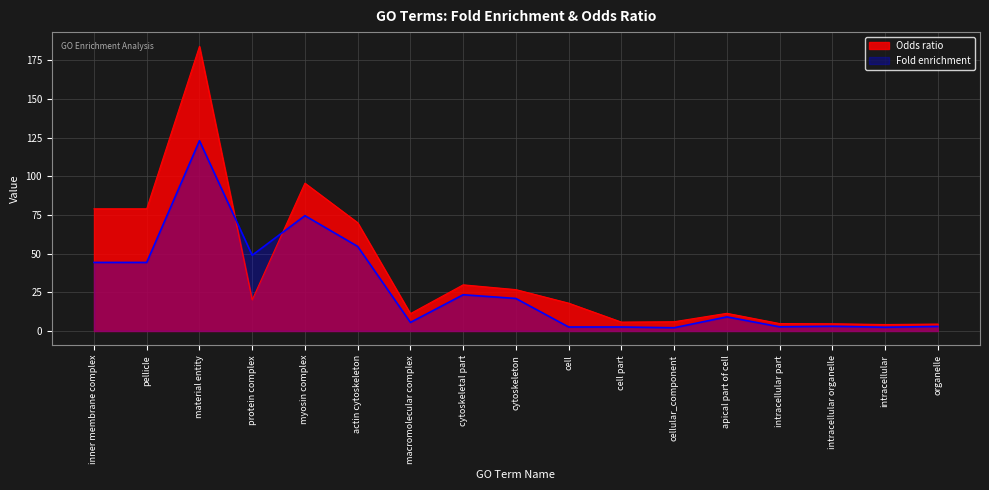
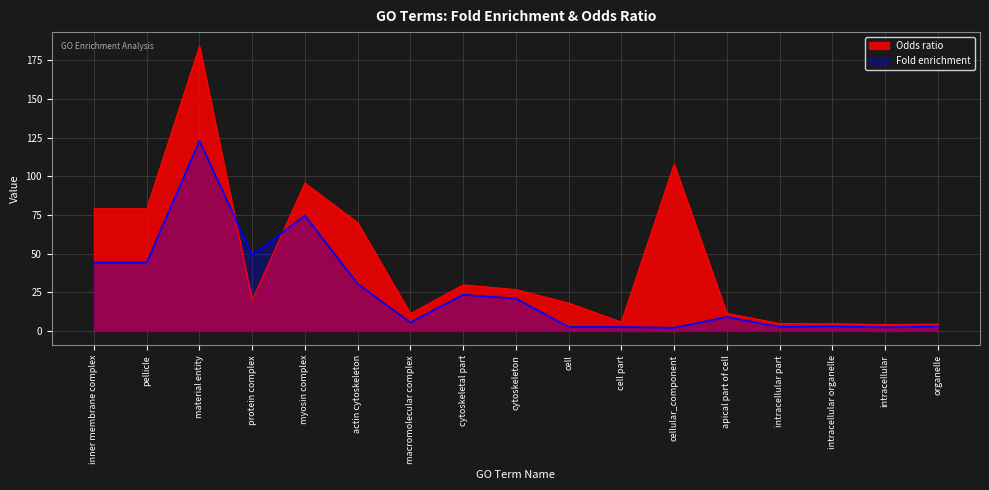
  {
    "Odds ratio": {
      "inner membrane complex": 79,
      "pellicle": 79,
      "material entity": 184,
      "protein complex": 20,
      "myosin complex": 96,
      "actin cytoskeleton": 70,
      "macromolecular complex": 11,
      "cytoskeletal part": 30,
      "cytoskeleton": 27,
      "cell": 18,
      "cell part": 6,
-     "cellular_component": 6,
+     "cellular_component": 108,
      "apical part of cell": 11,
      "intracellular part": 5,
      "intracellular organelle": 5,
      "intracellular": 4
    },
    "Fold enrichment": {
      "inner membrane complex": 44,
      "pellicle": 44,
      "material entity": 123,
      "protein complex": 49,
      "myosin complex": 75,
-     "actin cytoskeleton": 55,
+     "actin cytoskeleton": 30,
      "macromolecular complex": 6,
      "cytoskeletal part": 23,
      "cytoskeleton": 21,
      "cell": 3,
      "cell part": 3,
      "cellular_component": 2,
      "apical part of cell": 9,
      "intracellular part": 3,
      "intracellular organelle": 3,
      "intracellular": 2
    }
  }
